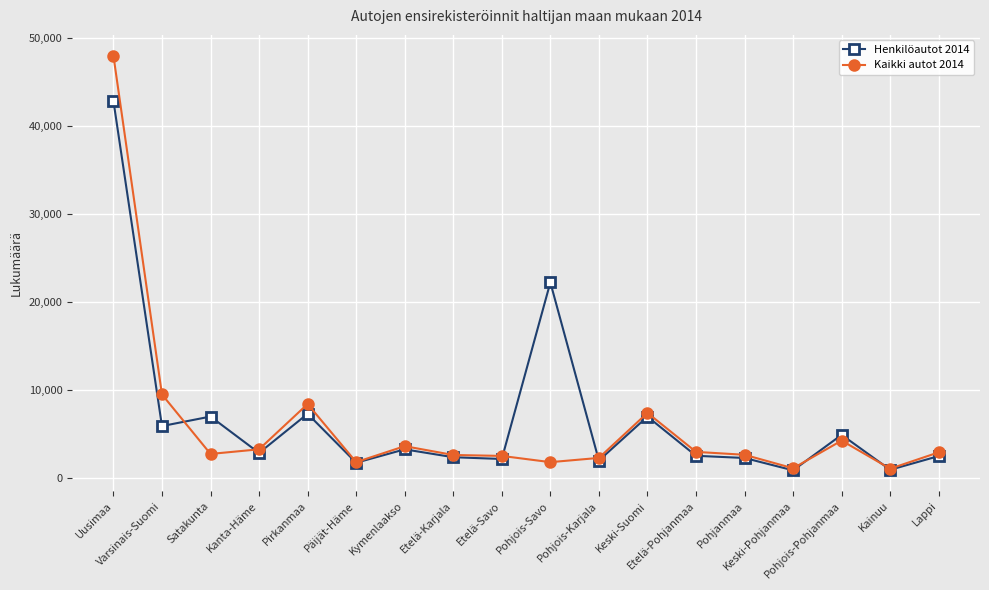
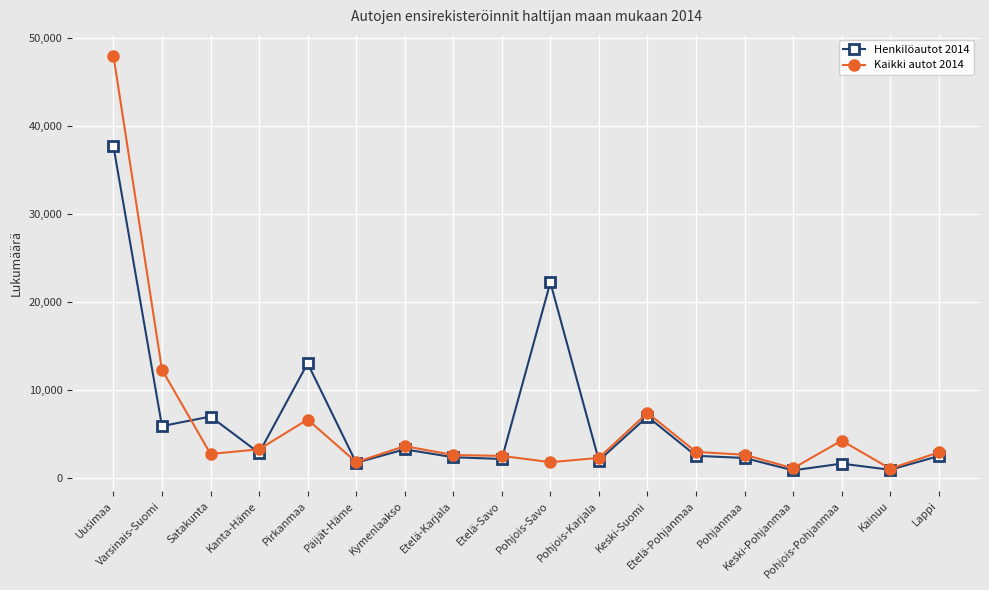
  {
    "Henkilöautot 2014": {
-     "Uusimaa": "43,000",
+     "Uusimaa": "38,000",
      "Varsinais-Suomi": "6,000",
      "Satakunta": "7,000",
      "Kanta-Häme": "3,000",
-     "Pirkanmaa": "7,000",
+     "Pirkanmaa": "13,000",
      "Kymenlaakso": "3,000",
      "Etelä-Savo": "2,000",
      "Pohjois-Savo": "22,000",
      "Pohjois-Karjala": "2,000",
      "Keski-Suomi": "7,000",
      "Etelä-Pohjanmaa": "2,000",
      "Pohjanmaa": "2,000",
-     "Pohjois-Pohjanmaa": "5,000",
+     "Pohjois-Pohjanmaa": "2,000",
      "Lappi": "2,000"
    },
    "Kaikki autot 2014": {
      "Uusimaa": "48,000",
-     "Varsinais-Suomi": "9,000",
+     "Varsinais-Suomi": "12,000",
      "Satakunta": "3,000",
      "Kanta-Häme": "3,000",
-     "Pirkanmaa": "8,000",
+     "Pirkanmaa": "7,000",
      "Kymenlaakso": "4,000",
      "Etelä-Savo": "2,000",
      "Pohjois-Savo": "2,000",
      "Pohjois-Karjala": "2,000",
      "Keski-Suomi": "7,000",
      "Etelä-Pohjanmaa": "3,000",
      "Pohjanmaa": "3,000",
      "Pohjois-Pohjanmaa": "4,000",
      "Lappi": "3,000"
    }
  }
